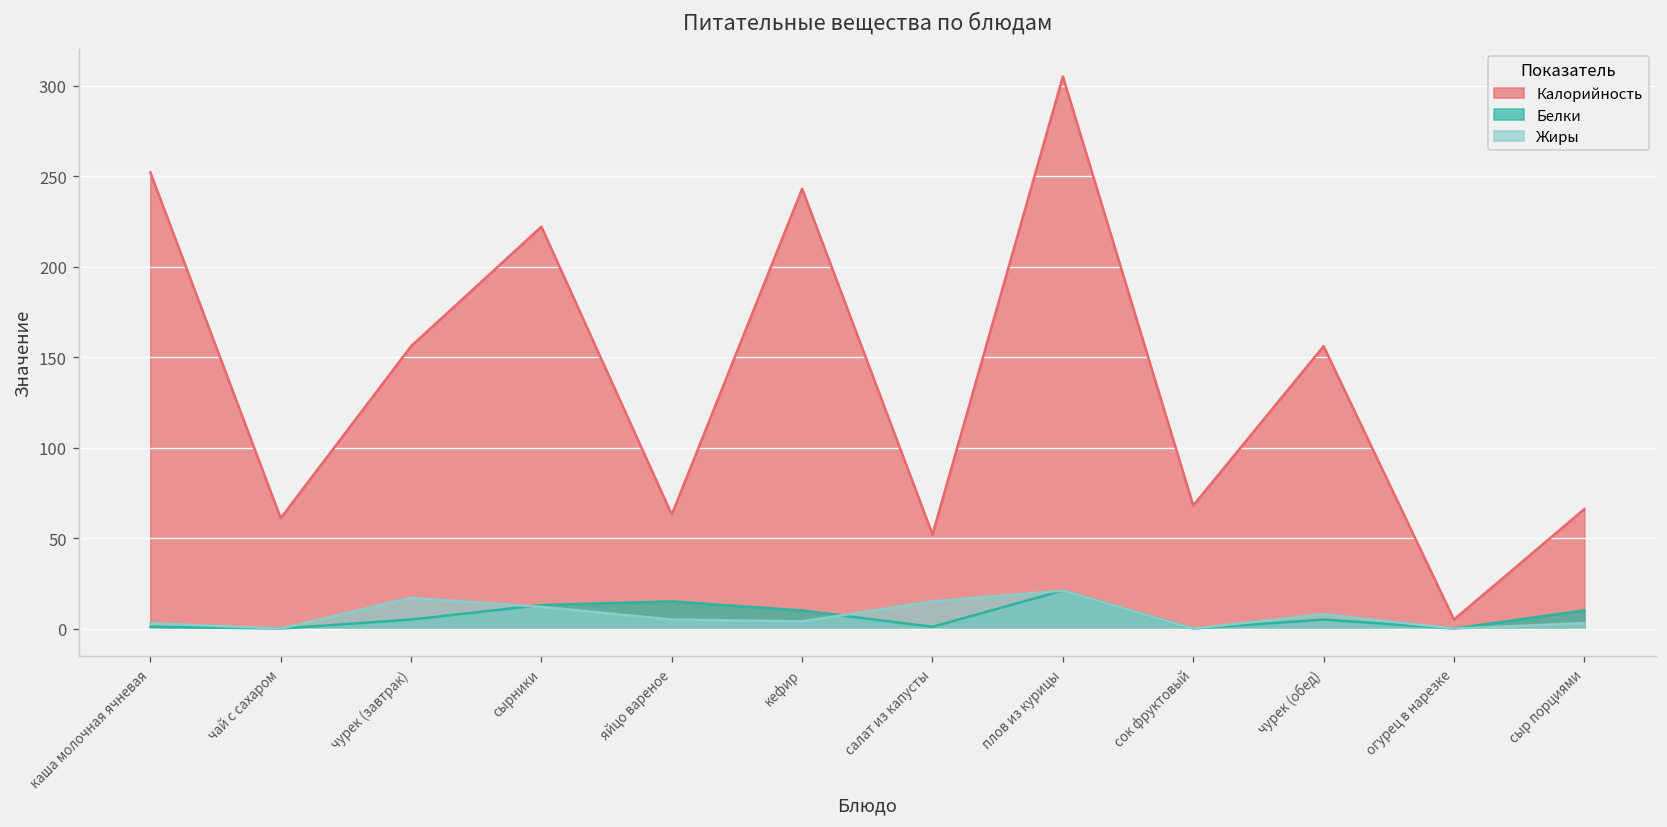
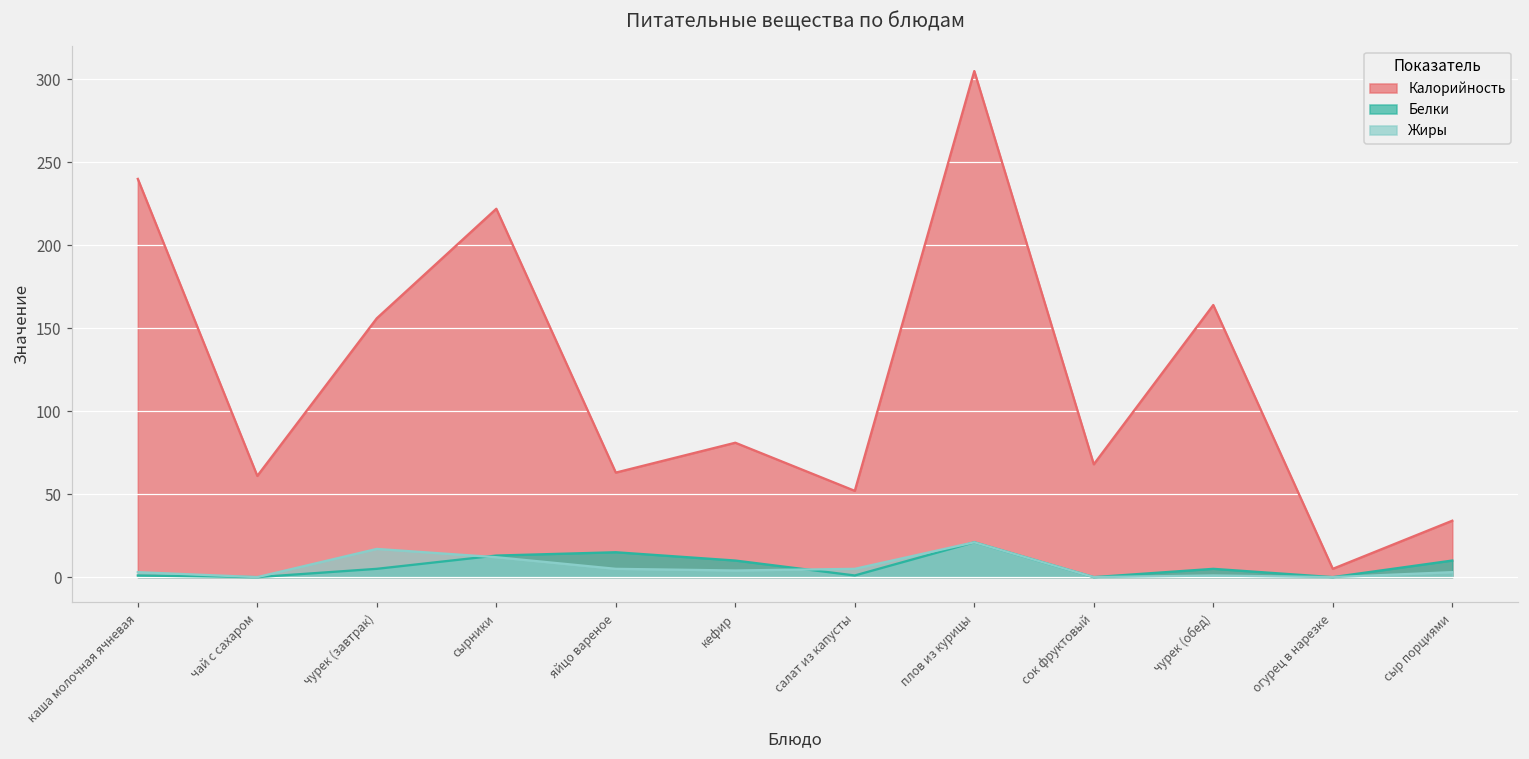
  {
    "Калорийность": {
-     "каша молочная ячневая": 252,
+     "каша молочная ячневая": 240,
      "чай с сахаром": 61,
      "чурек (завтрак)": 156,
      "сырники": 222,
      "яйцо вареное": 63,
-     "кефир": 243,
+     "кефир": 81,
      "салат из капусты": 52,
      "плов из курицы": 305,
      "сок фруктовый": 68,
-     "чурек (обед)": 156,
+     "чурек (обед)": 164,
      "огурец в нарезке": 5,
-     "сыр порциями": 66
+     "сыр порциями": 34
    },
    "Белки": {
      "каша молочная ячневая": 1,
      "чурек (завтрак)": 5,
      "яйцо вареное": 15,
      "кефир": 10,
      "салат из капусты": 1,
      "чурек (обед)": 5,
      "сыр порциями": 10
    },
    "Жиры": {
      "каша молочная ячневая": 3,
      "чурек (завтрак)": 17,
      "яйцо вареное": 5,
      "кефир": 4,
-     "салат из капусты": 15,
-     "чурек (обед)": 8,
+     "салат из капусты": 5,
+     "чурек (обед)": 1,
      "сыр порциями": 3
    }
  }
